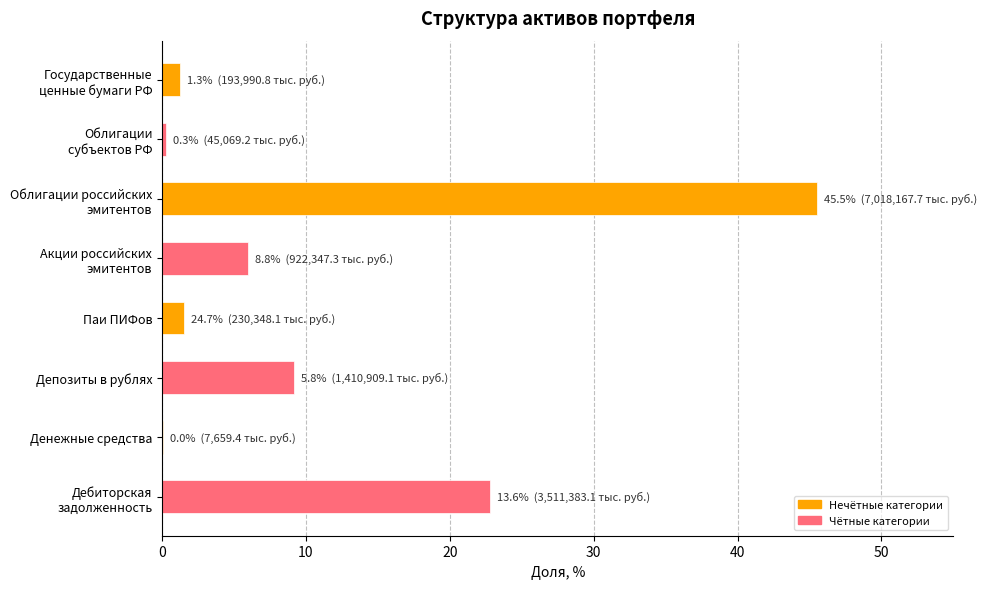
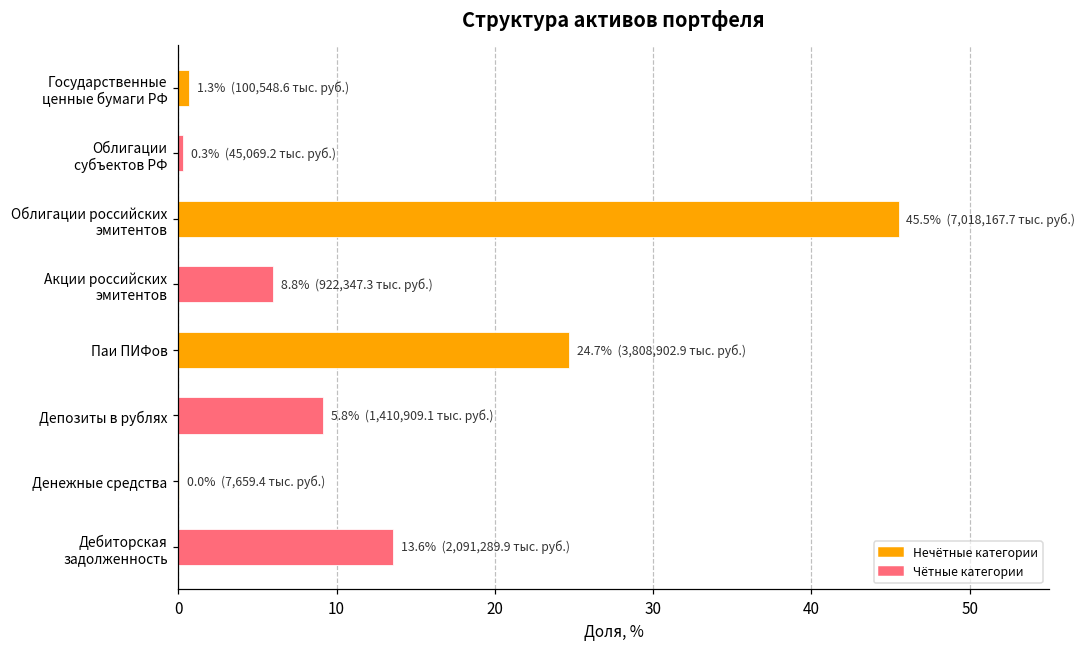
  {
-   "Государственные ценные бумаги РФ": "(193,990.8 тыс. руб.)",
+   "Государственные ценные бумаги РФ": "(100,548.6 тыс. руб.)",
    "Облигации субъектов РФ": "0.3%",
    "Облигации российских эмитентов": "45.5%",
-   "Паи ПИФов": "(230,348.1 тыс. руб.)",
+   "Паи ПИФов": "(3,808,902.9 тыс. руб.)",
    "Денежные средства": "0.0%",
-   "Дебиторская задолженность": "(3,511,383.1 тыс. руб.)"
+   "Дебиторская задолженность": "(2,091,289.9 тыс. руб.)"
  }
